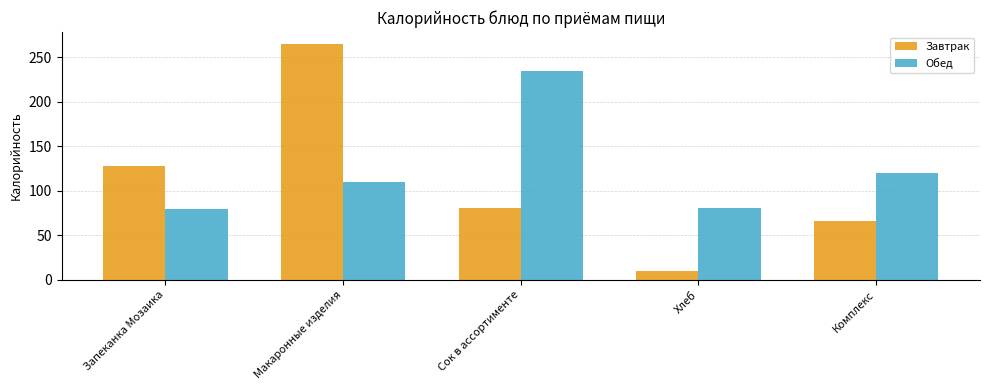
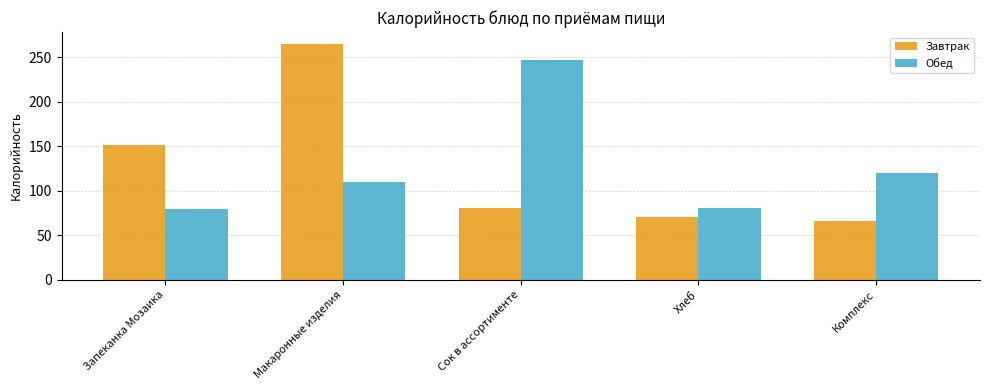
  {
    "Завтрак": {
-     "Запеканка Мозаика": 130,
+     "Запеканка Мозаика": 150,
      "Макаронные изделия": 270,
      "Сок в ассортименте": 80,
-     "Хлеб": 10,
+     "Хлеб": 70,
      "Комплекс": 70
    },
    "Обед": {
      "Запеканка Мозаика": 80,
      "Макаронные изделия": 110,
-     "Сок в ассортименте": 240,
+     "Сок в ассортименте": 250,
      "Хлеб": 80,
      "Комплекс": 120
    }
  }
